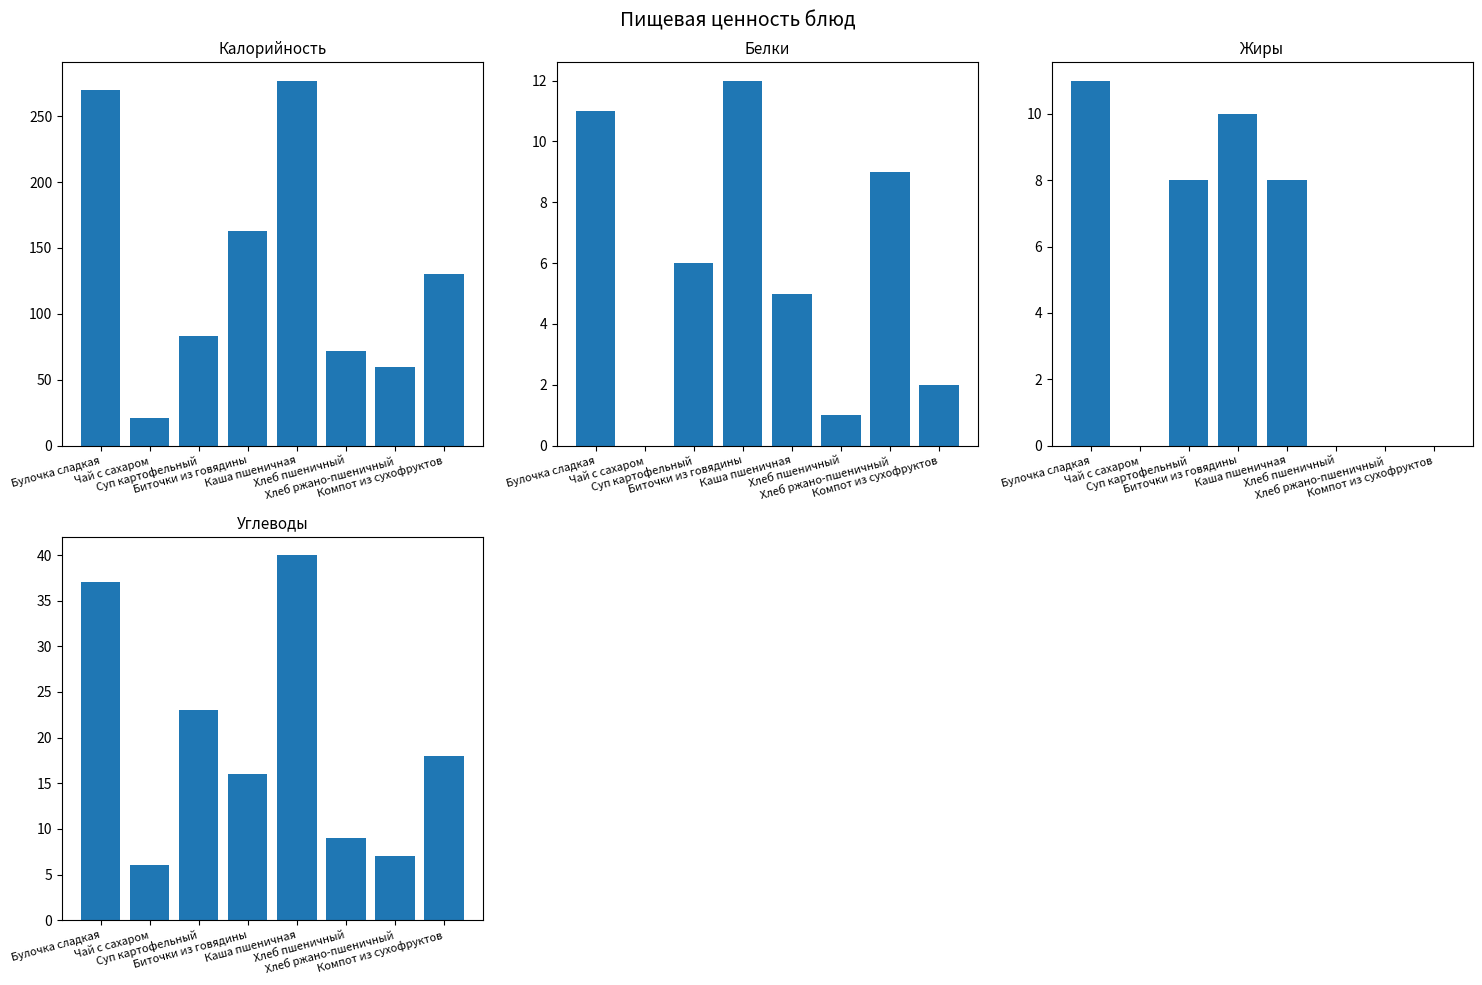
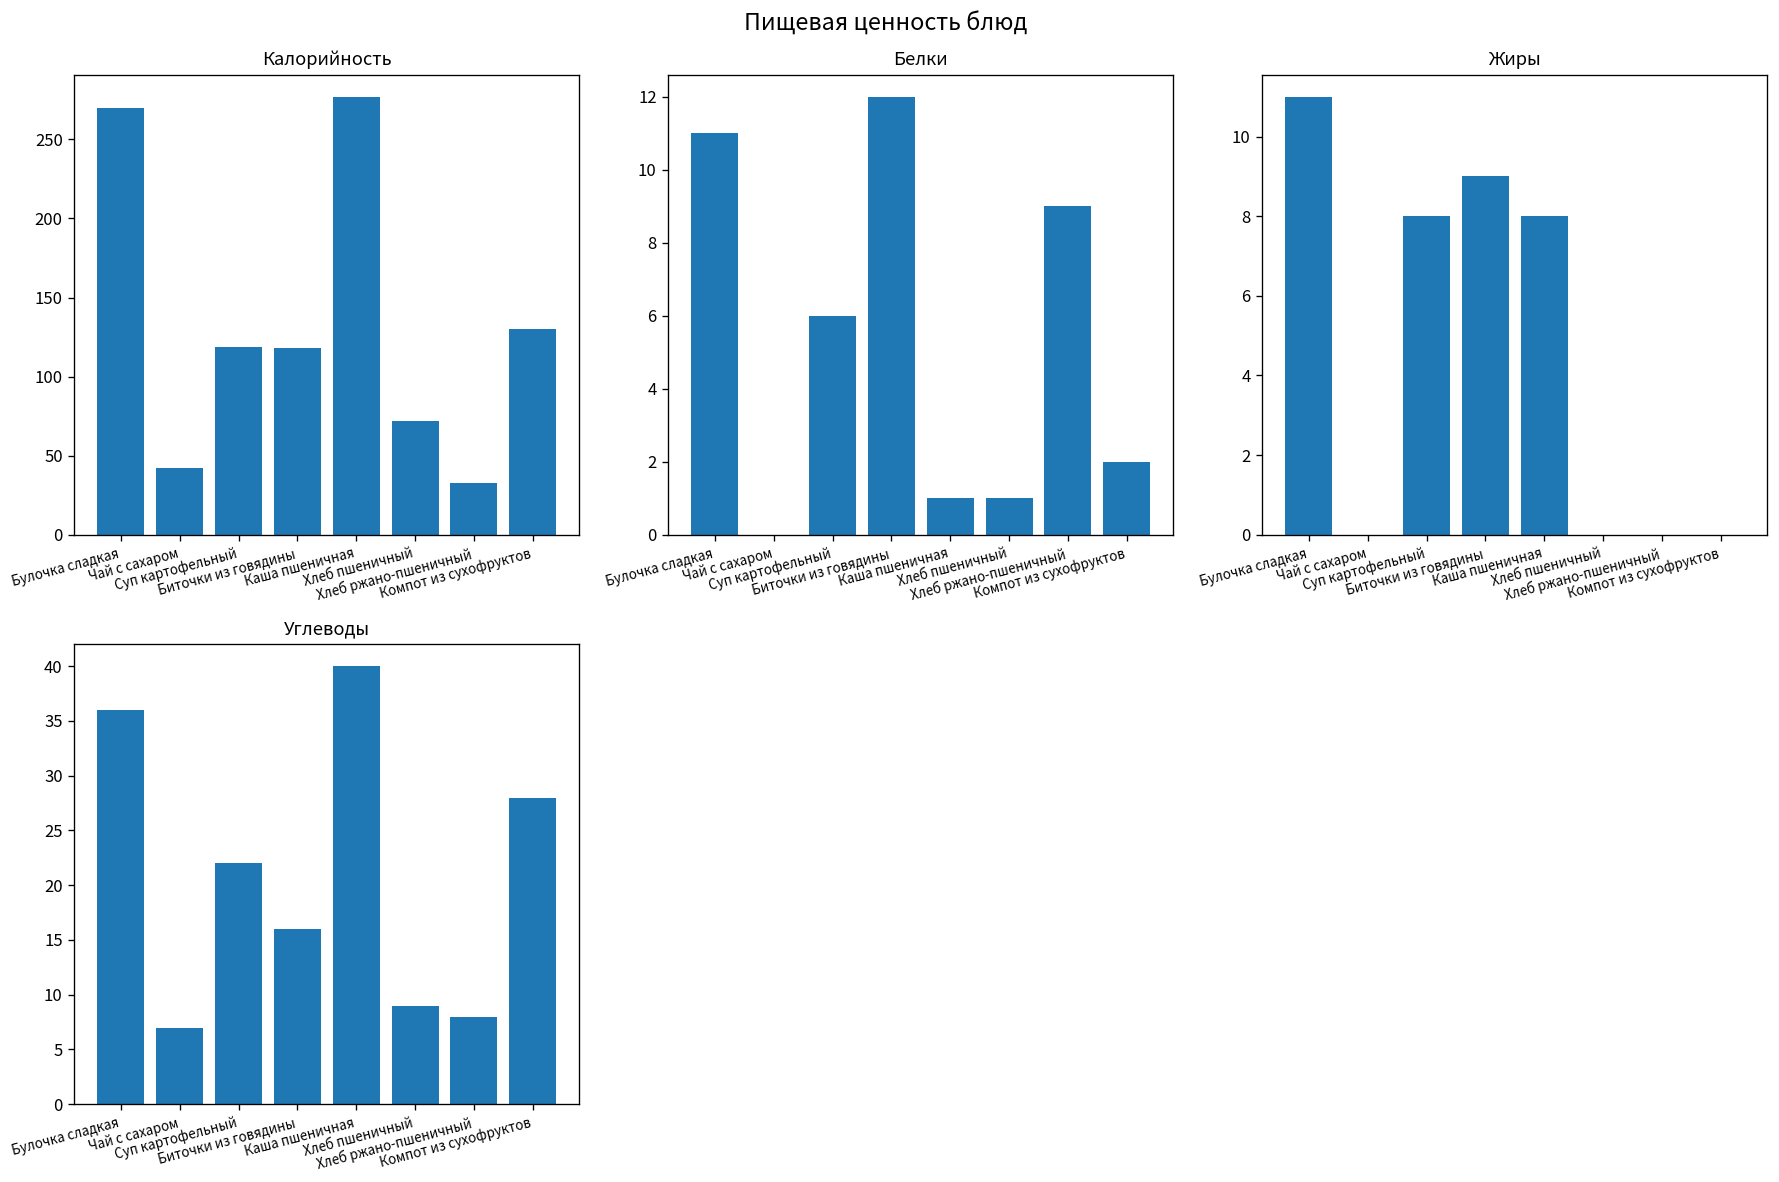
  {
    "Калорийность": {
      "Булочка сладкая": 270,
-     "Чай с сахаром": 21,
-     "Суп картофельный": 83,
-     "Биточки из говядины": 163,
+     "Чай с сахаром": 42,
+     "Суп картофельный": 119,
+     "Биточки из говядины": 118,
      "Каша пшеничная": 277,
      "Хлеб пшеничный": 72,
-     "Хлеб ржано-пшеничный": 60,
+     "Хлеб ржано-пшеничный": 33,
      "Компот из сухофруктов": 130
    },
    "Белки": {
      "Булочка сладкая": 11,
      "Чай с сахаром": 0,
      "Суп картофельный": 6,
      "Биточки из говядины": 12,
-     "Каша пшеничная": 5,
+     "Каша пшеничная": 1,
      "Хлеб пшеничный": 1,
      "Хлеб ржано-пшеничный": 9,
      "Компот из сухофруктов": 2
    },
    "Жиры": {
      "Булочка сладкая": 11,
      "Чай с сахаром": 0,
      "Суп картофельный": 8,
-     "Биточки из говядины": 10,
+     "Биточки из говядины": 9,
      "Каша пшеничная": 8,
      "Хлеб пшеничный": 0,
      "Хлеб ржано-пшеничный": 0,
      "Компот из сухофруктов": 0
    },
    "Углеводы": {
-     "Булочка сладкая": 37,
-     "Чай с сахаром": 6,
-     "Суп картофельный": 23,
+     "Булочка сладкая": 36,
+     "Чай с сахаром": 7,
+     "Суп картофельный": 22,
      "Биточки из говядины": 16,
      "Каша пшеничная": 40,
      "Хлеб пшеничный": 9,
-     "Хлеб ржано-пшеничный": 7,
-     "Компот из сухофруктов": 18
+     "Хлеб ржано-пшеничный": 8,
+     "Компот из сухофруктов": 28
    }
  }
